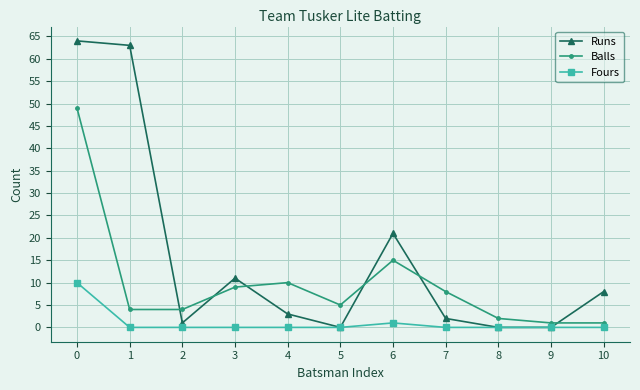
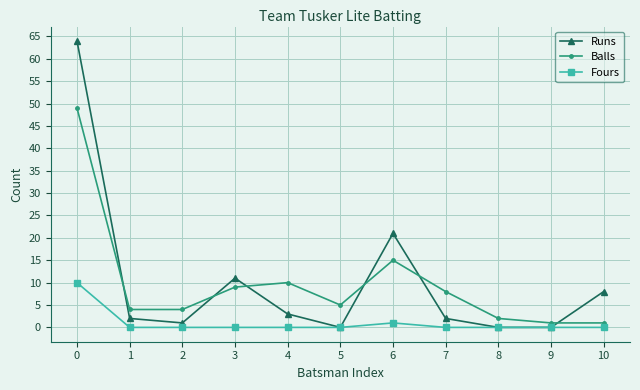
  {
    "Runs": {
      "0": 64,
-     "1": 63,
+     "1": 2,
      "2": 1,
      "3": 11,
      "4": 3,
      "6": 21,
      "7": 2,
      "10": 8
    }
  }
